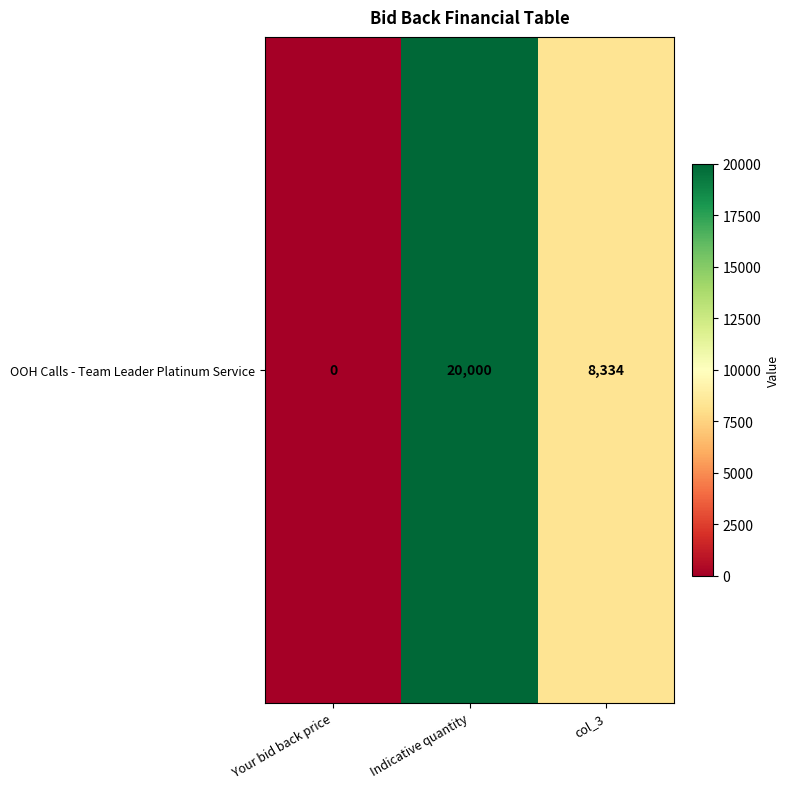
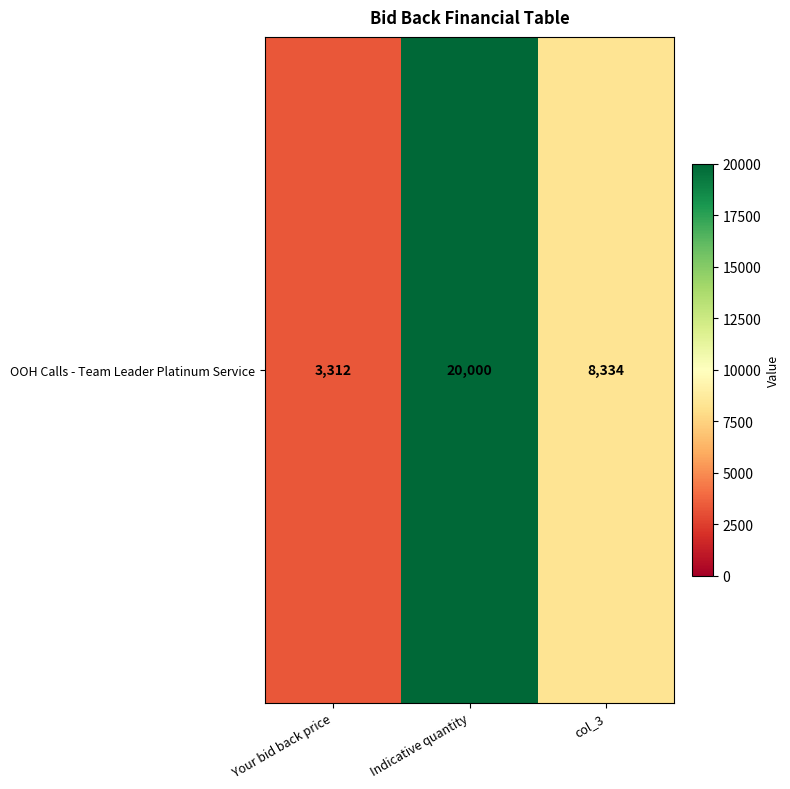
  {
    "OOH Calls - Team Leader Platinum Service": {
-     "Your bid back price": "0",
+     "Your bid back price": "3,312",
      "Indicative quantity": "20,000",
      "col_3": "8,334"
    }
  }
